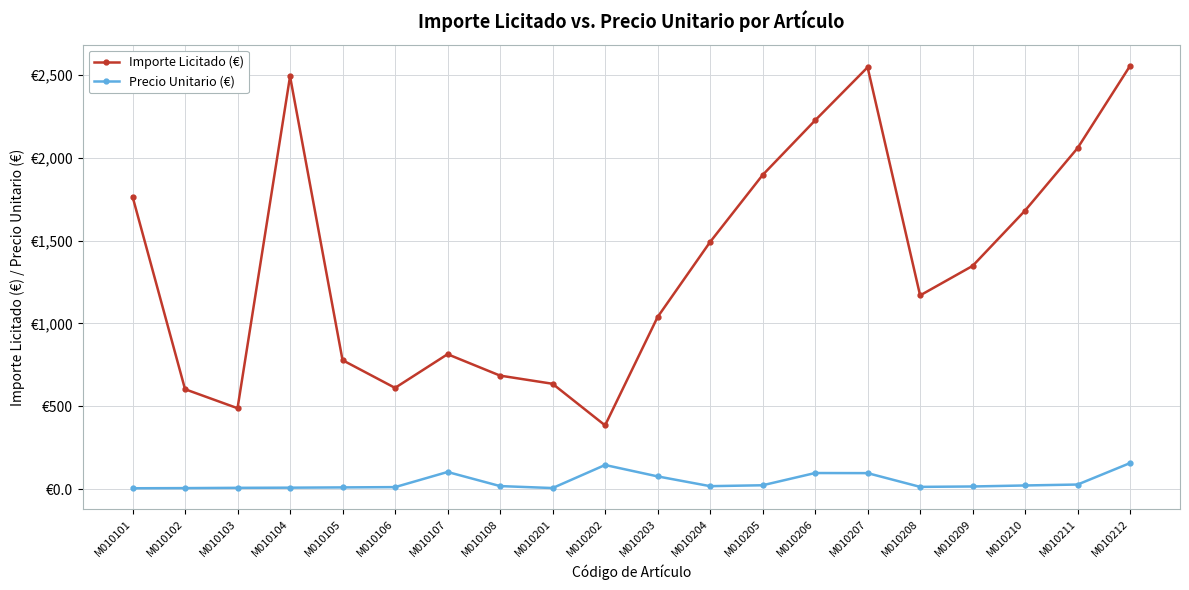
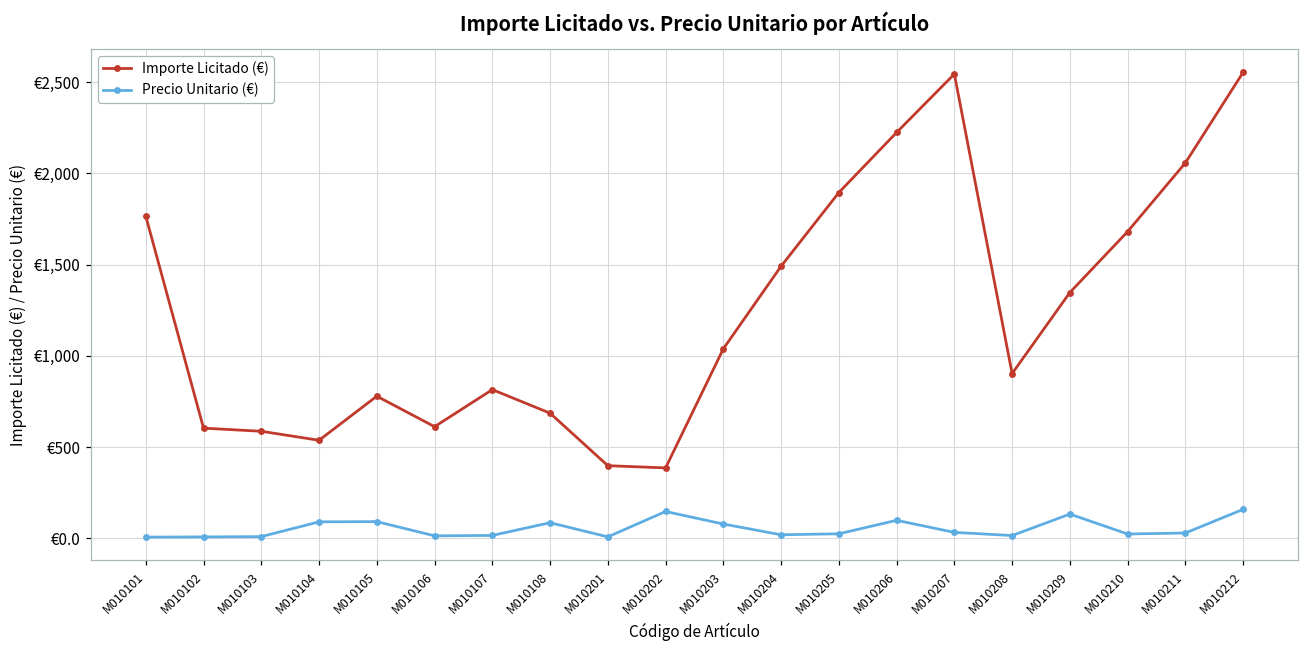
  {
    "Importe Licitado (€)": {
      "M010101": "€1,770",
      "M010102": "€600",
-     "M010103": "€490",
-     "M010104": "€2,490",
+     "M010103": "€590",
+     "M010104": "€540",
      "M010105": "€780",
      "M010106": "€610",
      "M010107": "€820",
      "M010108": "€690",
-     "M010201": "€640",
+     "M010201": "€400",
      "M010202": "€390",
      "M010203": "€1,040",
      "M010204": "€1,490",
      "M010205": "€1,890",
      "M010206": "€2,220",
      "M010207": "€2,540",
-     "M010208": "€1,170",
+     "M010208": "€900",
      "M010209": "€1,350",
      "M010210": "€1,680",
      "M010211": "€2,060",
      "M010212": "€2,550"
    },
    "Precio Unitario (€)": {
      "M010101": "€10",
      "M010102": "€10",
      "M010103": "€10",
-     "M010104": "€10",
-     "M010105": "€10",
+     "M010104": "€90",
+     "M010105": "€90",
      "M010106": "€10",
-     "M010107": "€110",
-     "M010108": "€20",
+     "M010107": "€20",
+     "M010108": "€90",
      "M010201": "€10",
      "M010202": "€150",
      "M010203": "€80",
      "M010204": "€20",
      "M010205": "€30",
      "M010206": "€100",
-     "M010207": "€100",
+     "M010207": "€30",
      "M010208": "€20",
-     "M010209": "€20",
+     "M010209": "€130",
      "M010210": "€20",
      "M010211": "€30",
      "M010212": "€160"
    }
  }
